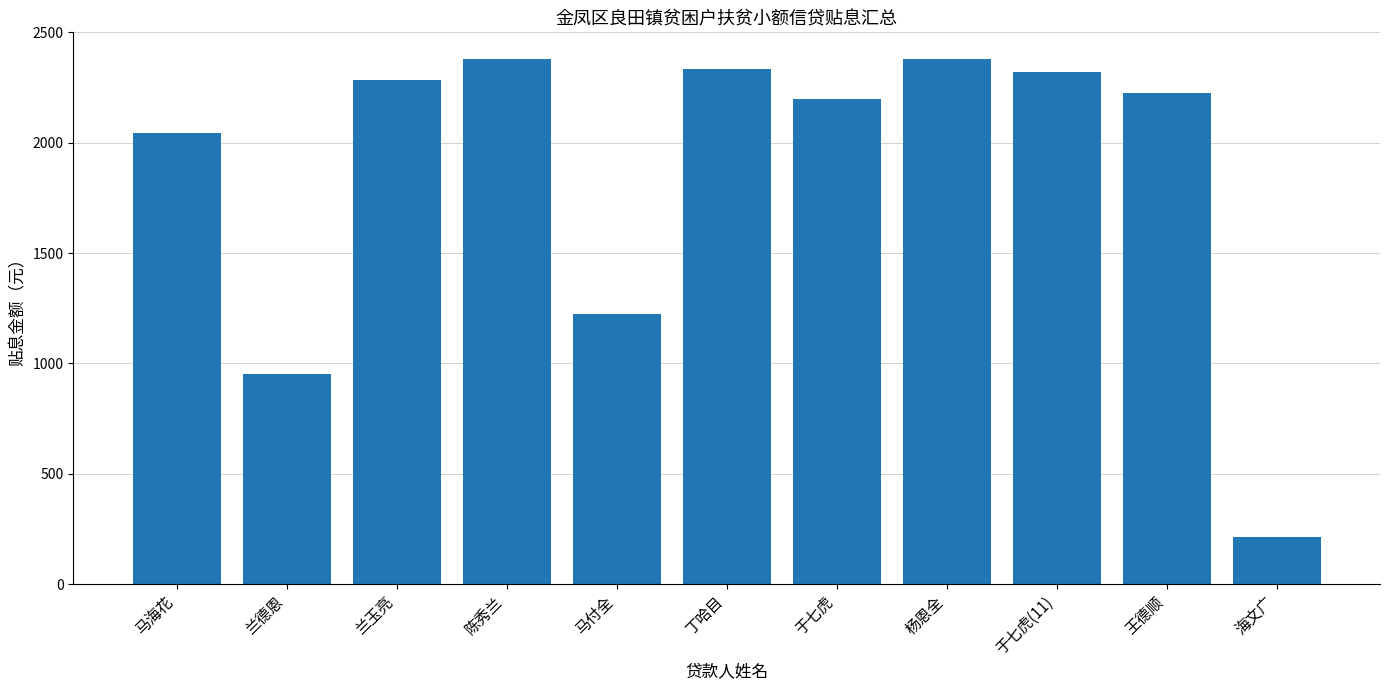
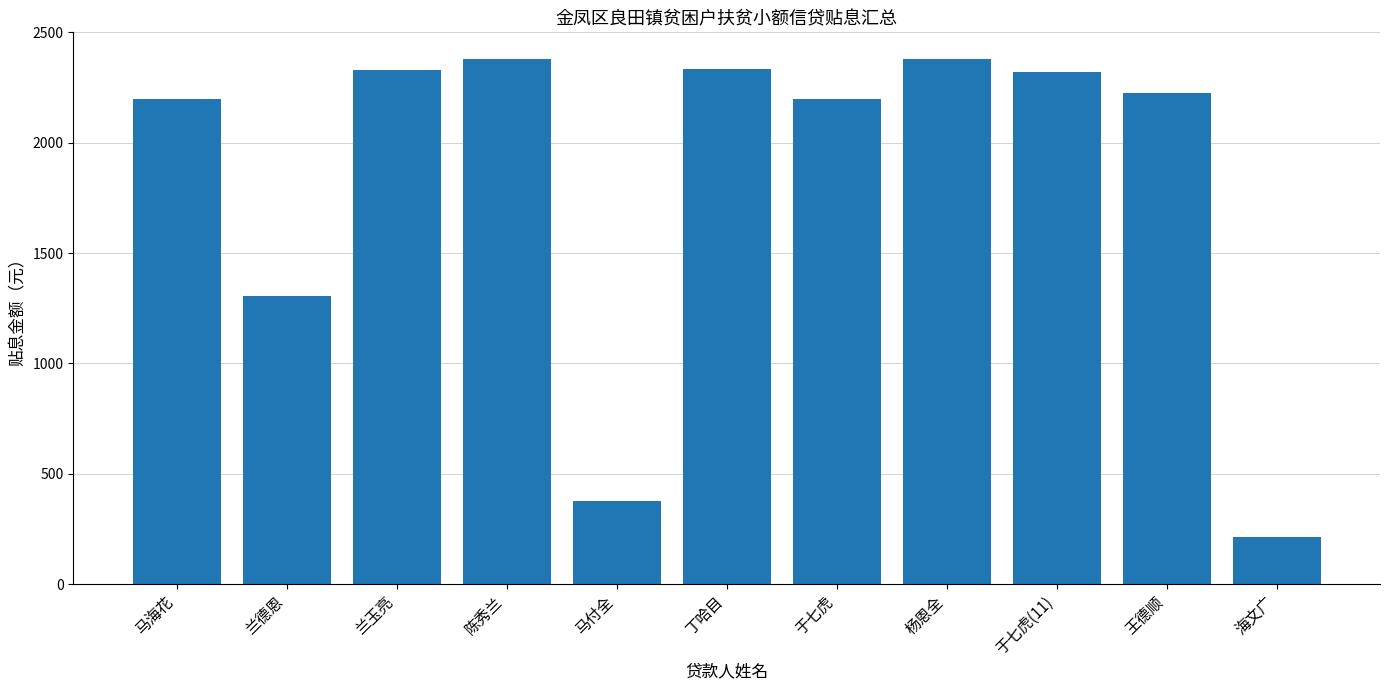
  {
-   "马海花": 2040,
-   "兰德恩": 950,
-   "兰玉亮": 2290,
+   "马海花": 2200,
+   "兰德恩": 1310,
+   "兰玉亮": 2330,
    "陈秀兰": 2380,
-   "马付全": 1220,
+   "马付全": 380,
    "丁哈目": 2340,
    "于七虎": 2200,
    "杨恩全": 2380,
    "于七虎(11)": 2320,
    "王德顺": 2220,
    "海文广": 210
  }
